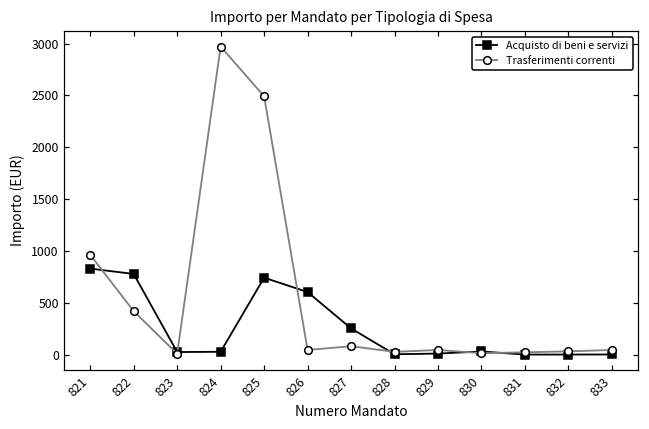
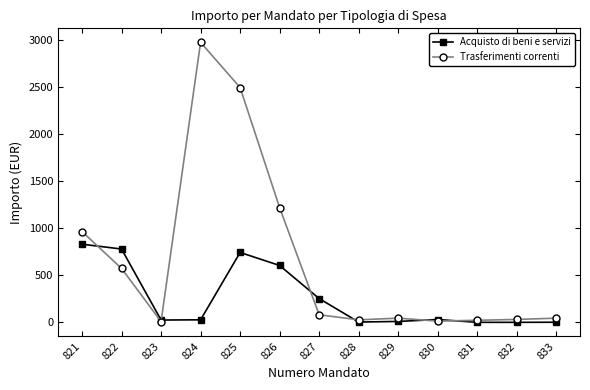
  {
    "Acquisto di beni e servizi": {
      "821": 800,
      "822": 800,
      "824": 0,
      "825": 700,
      "826": 600,
      "827": 300,
      "829": 0,
      "832": 0,
      "833": 0
    },
    "Trasferimenti correnti": {
      "821": 1000,
-     "822": 400,
+     "822": 600,
      "824": 3000,
      "825": 2500,
-     "826": 0,
+     "826": 1200,
      "827": 100,
      "829": 0,
      "832": 0,
      "833": 0
    }
  }
